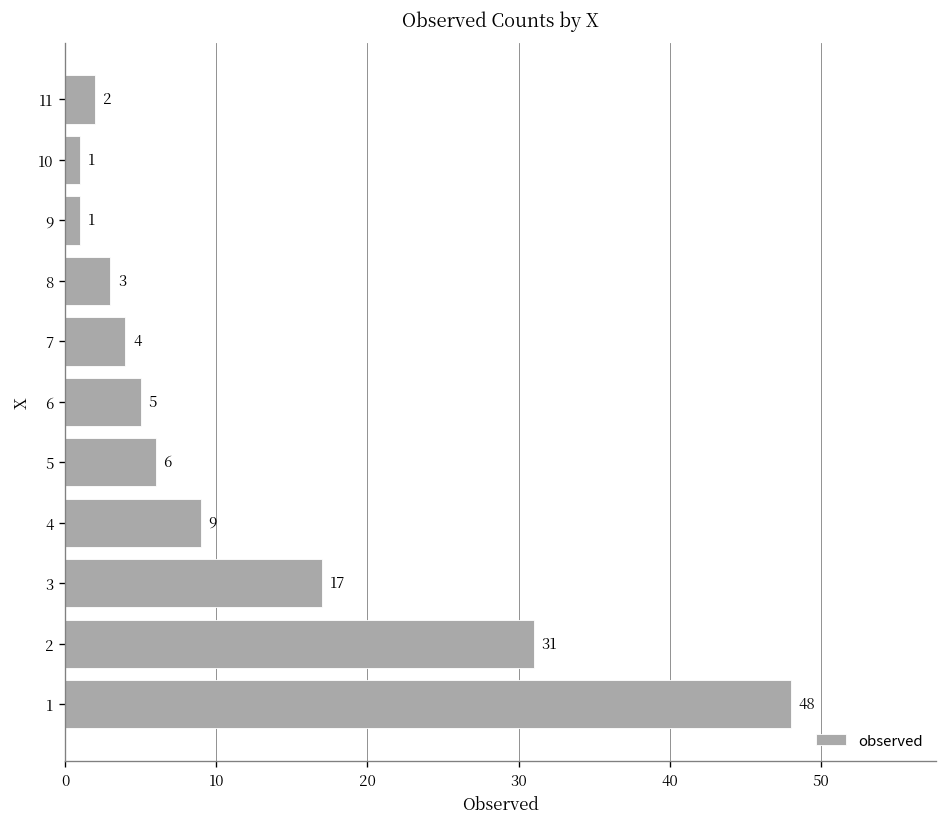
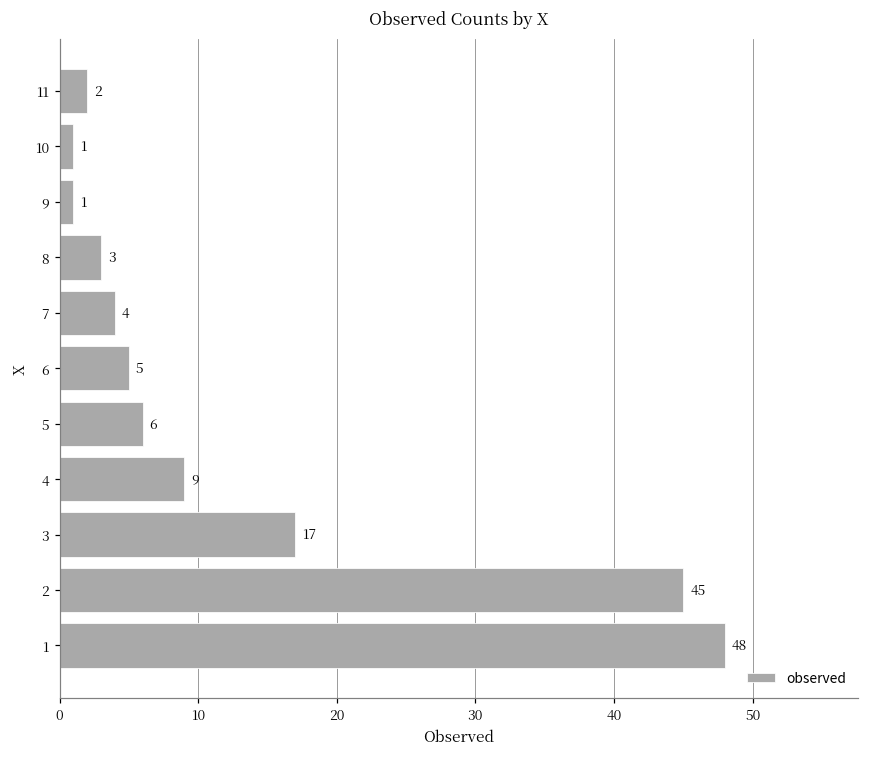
  {
    "11": 2,
    "10": 1,
    "9": 1,
    "8": 3,
    "7": 4,
    "6": 5,
    "5": 6,
    "4": 9,
    "3": 17,
-   "2": 31,
+   "2": 45,
    "1": 48
  }
